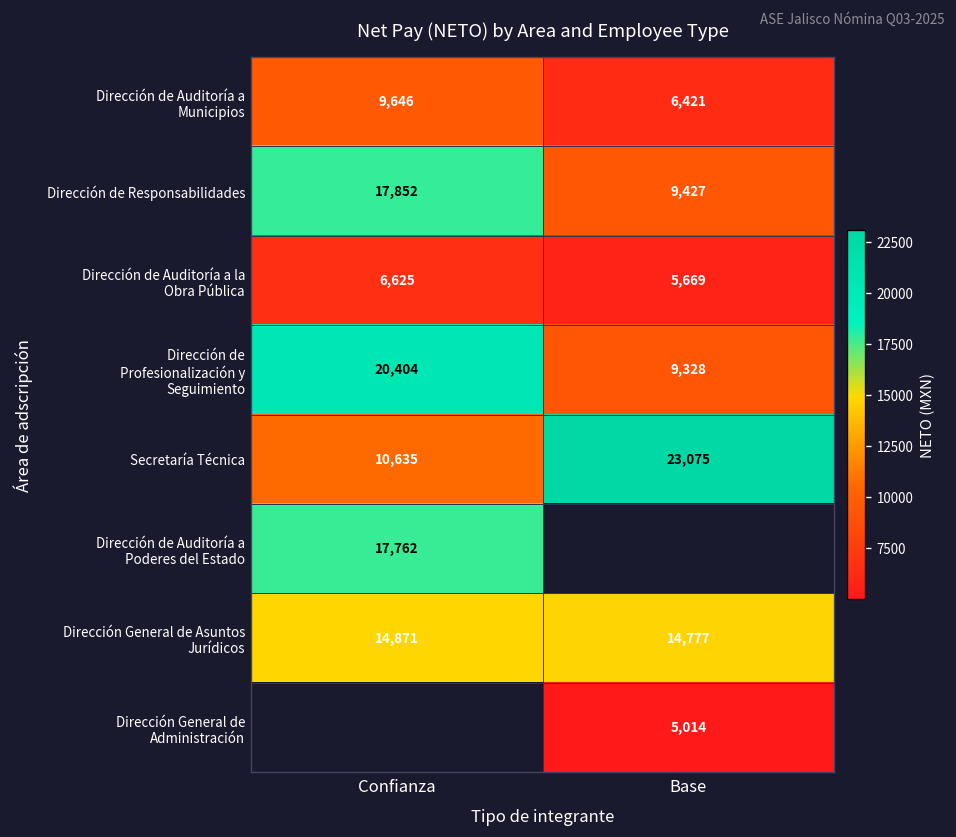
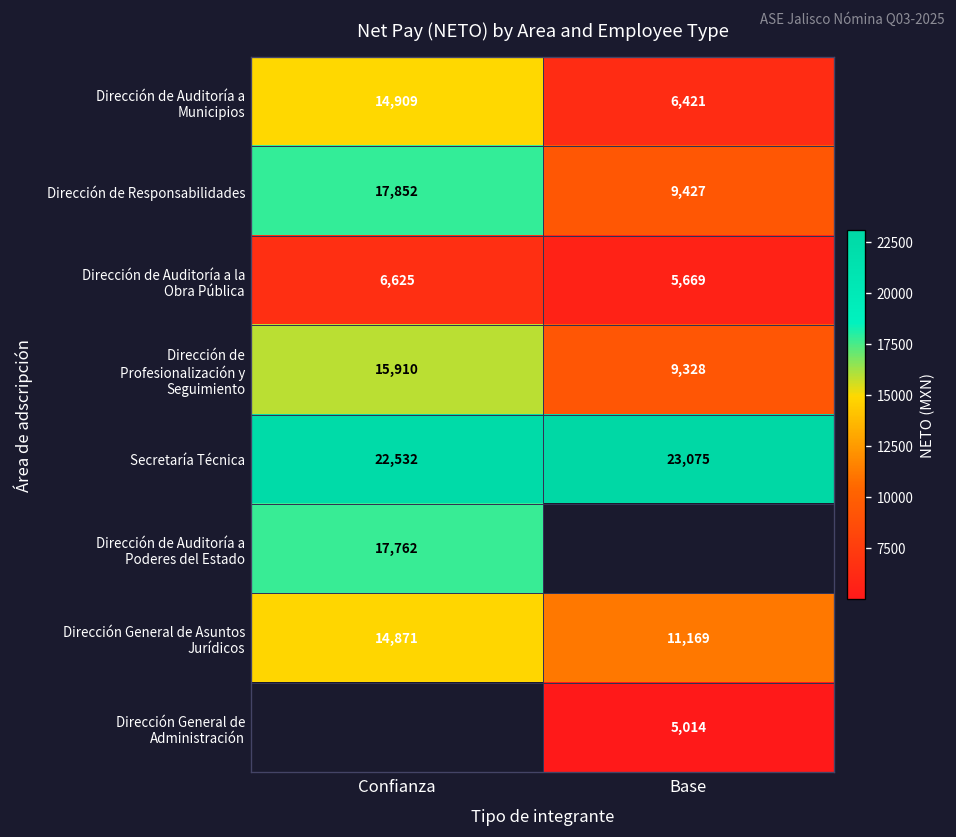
  {
    "Dirección de Auditoría a Municipios": {
-     "Confianza": "9,646",
+     "Confianza": "14,909",
      "Base": "6,421"
    },
    "Dirección de Responsabilidades": {
      "Confianza": "17,852",
      "Base": "9,427"
    },
    "Dirección de Auditoría a la Obra Pública": {
      "Confianza": "6,625",
      "Base": "5,669"
    },
    "Dirección de Profesionalización y Seguimiento": {
-     "Confianza": "20,404",
+     "Confianza": "15,910",
      "Base": "9,328"
    },
    "Secretaría Técnica": {
-     "Confianza": "10,635",
+     "Confianza": "22,532",
      "Base": "23,075"
    },
    "Dirección de Auditoría a Poderes del Estado": {
      "Confianza": "17,762"
    },
    "Dirección General de Asuntos Jurídicos": {
      "Confianza": "14,871",
-     "Base": "14,777"
+     "Base": "11,169"
    },
    "Dirección General de Administración": {
      "Base": "5,014"
    }
  }
